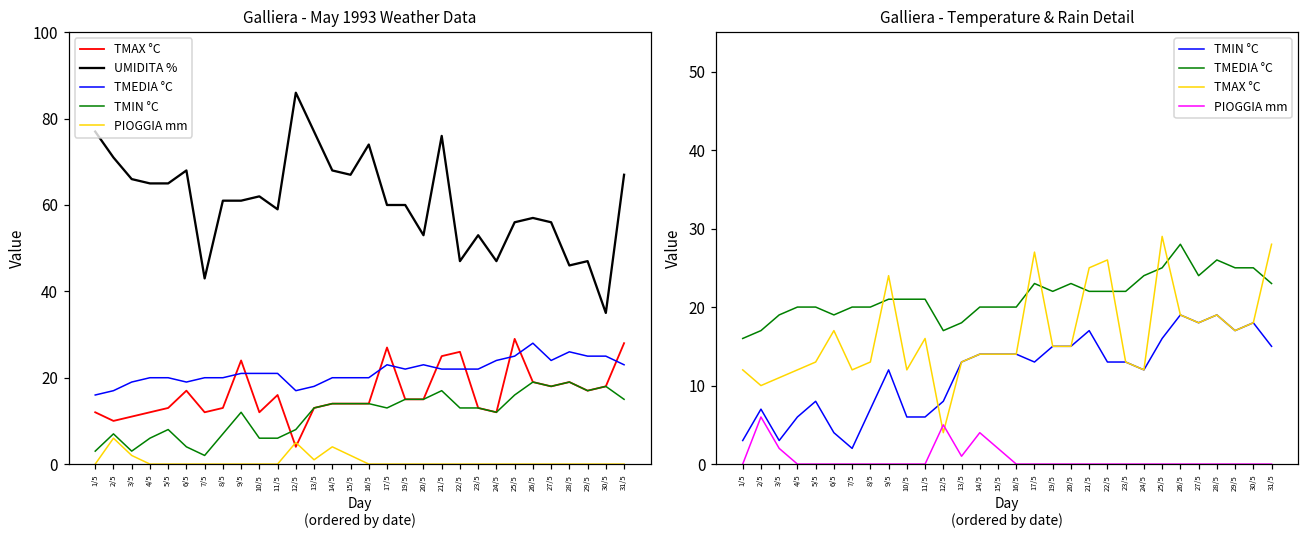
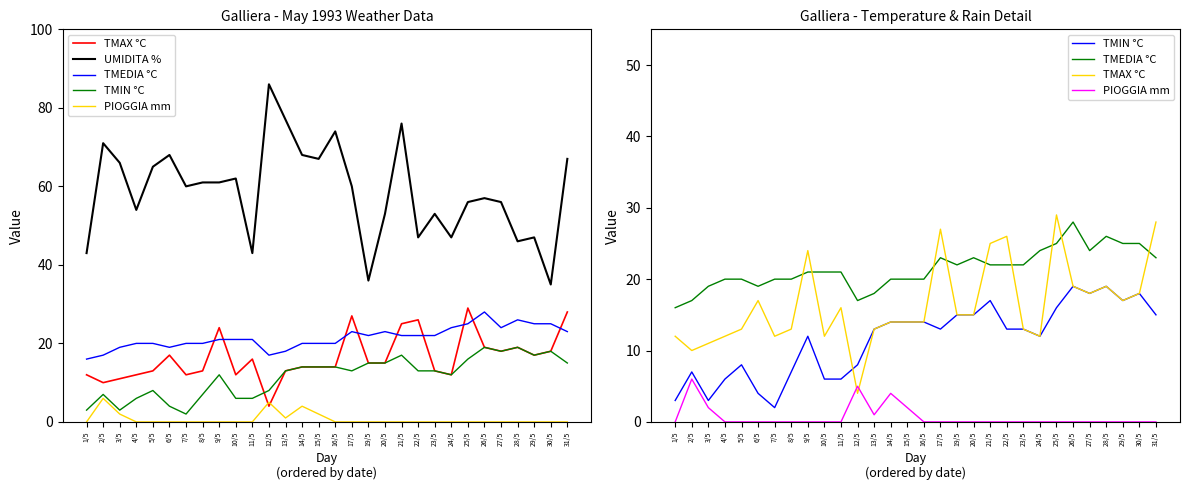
  {
    "Galliera - May 1993 Weather Data": {
      "UMIDITA %": {
-       "1/5": 77,
+       "1/5": 43,
        "2/5": 71,
        "3/5": 66,
-       "4/5": 65,
+       "4/5": 54,
        "5/5": 65,
        "6/5": 68,
-       "7/5": 43,
+       "7/5": 60,
        "8/5": 61,
        "9/5": 61,
        "10/5": 62,
-       "11/5": 59,
+       "11/5": 43,
        "12/5": 86,
        "13/5": 77,
        "14/5": 68,
        "15/5": 67,
        "16/5": 74,
        "17/5": 60,
-       "19/5": 60,
+       "19/5": 36,
        "20/5": 53,
        "21/5": 76,
        "22/5": 47,
        "23/5": 53,
        "24/5": 47,
        "25/5": 56,
        "26/5": 57,
        "27/5": 56,
        "28/5": 46,
        "29/5": 47,
        "30/5": 35,
        "31/5": 67
      }
    },
    "Galliera - Temperature & Rain Detail": {
      "TMIN °C": {
        "1/5": 3,
        "2/5": 7,
        "3/5": 3,
        "4/5": 6,
        "5/5": 8,
        "6/5": 4,
        "7/5": 2,
        "8/5": 7,
        "9/5": 12,
        "10/5": 6,
        "11/5": 6,
        "12/5": 8,
        "17/5": 13,
        "21/5": 17,
        "22/5": 13,
        "25/5": 16,
        "31/5": 15
      },
      "TMEDIA °C": {
        "1/5": 16,
        "2/5": 17,
        "3/5": 19,
        "4/5": 20,
        "5/5": 20,
        "6/5": 19,
        "7/5": 20,
        "8/5": 20,
        "9/5": 21,
        "10/5": 21,
        "11/5": 21,
        "12/5": 17,
        "13/5": 18,
        "14/5": 20,
        "15/5": 20,
        "16/5": 20,
        "17/5": 23,
        "19/5": 22,
        "20/5": 23,
        "21/5": 22,
        "22/5": 22,
        "23/5": 22,
        "24/5": 24,
        "25/5": 25,
        "26/5": 28,
        "27/5": 24,
        "28/5": 26,
        "29/5": 25,
        "30/5": 25,
        "31/5": 23
      },
      "TMAX °C": {
        "1/5": 12,
        "2/5": 10,
        "3/5": 11,
        "4/5": 12,
        "5/5": 13,
        "6/5": 17,
        "7/5": 12,
        "8/5": 13,
        "9/5": 24,
        "10/5": 12,
        "11/5": 16,
        "12/5": 4,
        "17/5": 27,
        "21/5": 25,
        "22/5": 26,
        "25/5": 29,
        "31/5": 28
      },
      "PIOGGIA mm": {
        "1/5": 0,
        "2/5": 6,
        "3/5": 2,
        "4/5": 0,
        "5/5": 0,
        "6/5": 0,
        "7/5": 0,
        "8/5": 0,
        "9/5": 0,
        "10/5": 0,
        "11/5": 0,
        "12/5": 5,
        "13/5": 1,
        "14/5": 4,
        "15/5": 2,
        "16/5": 0,
        "17/5": 0,
        "19/5": 0,
        "20/5": 0,
        "21/5": 0,
        "22/5": 0,
        "23/5": 0,
        "24/5": 0,
        "25/5": 0,
        "26/5": 0,
        "27/5": 0,
        "28/5": 0,
        "29/5": 0,
        "30/5": 0,
        "31/5": 0
      }
    }
  }
